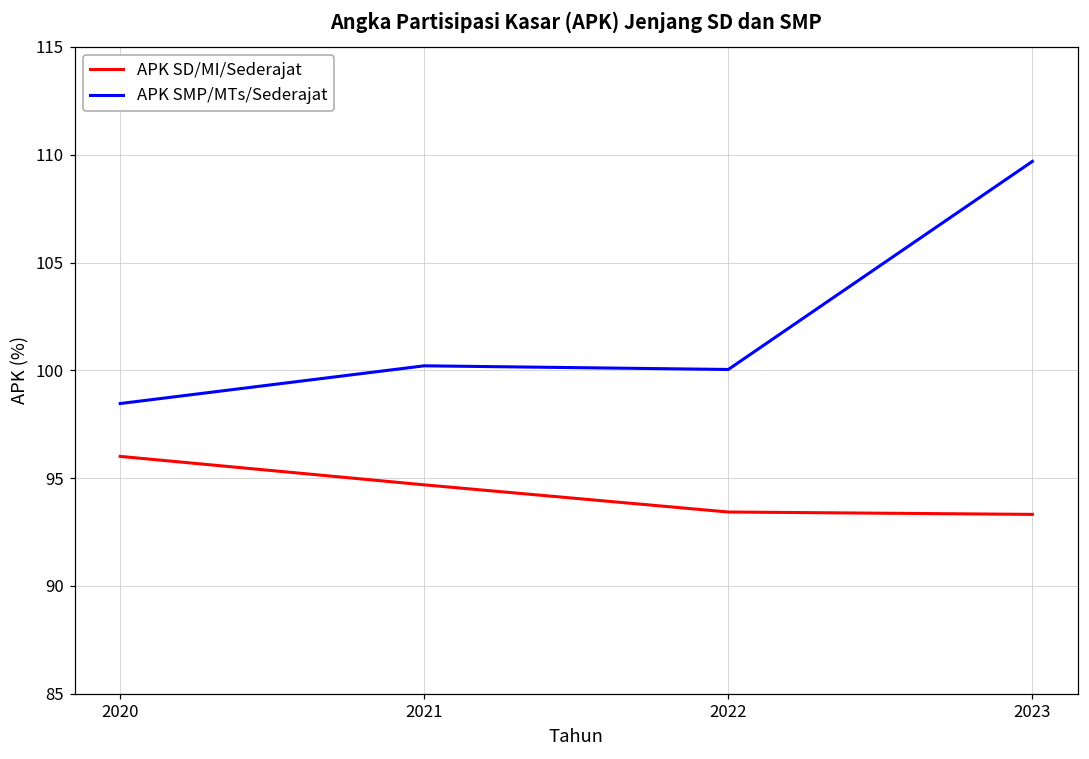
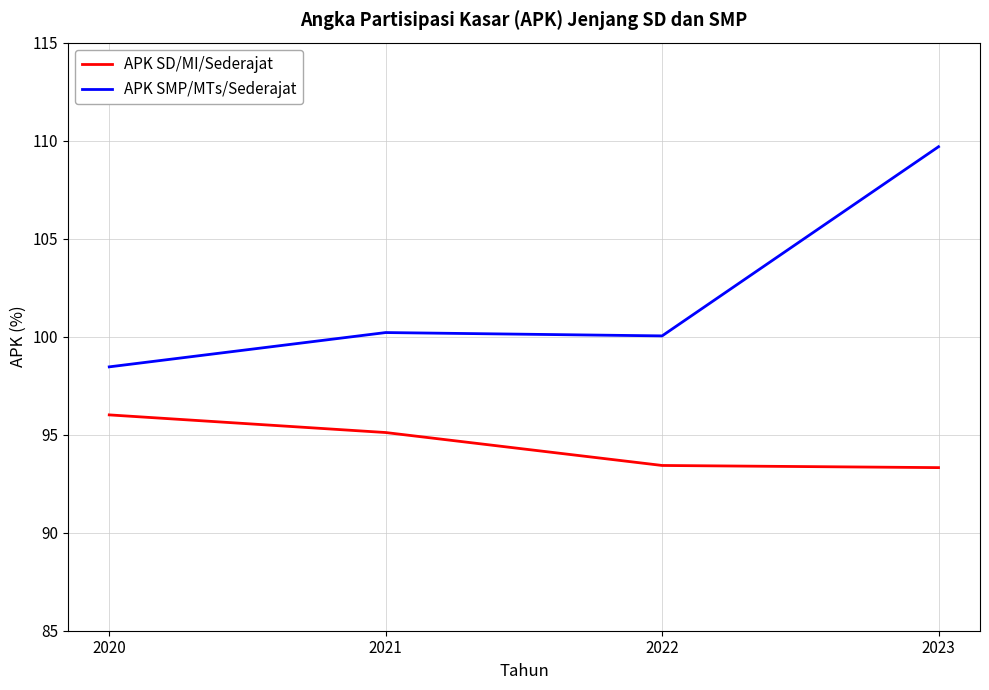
  {
    "APK SD/MI/Sederajat": {
      "2020": 96.0,
-     "2021": 94.7,
+     "2021": 95.1,
      "2022": 93.4,
      "2023": 93.3
    },
    "APK SMP/MTs/Sederajat": {
      "2020": 98.5,
      "2021": 100.2,
      "2022": 100.0,
      "2023": 109.7
    }
  }
